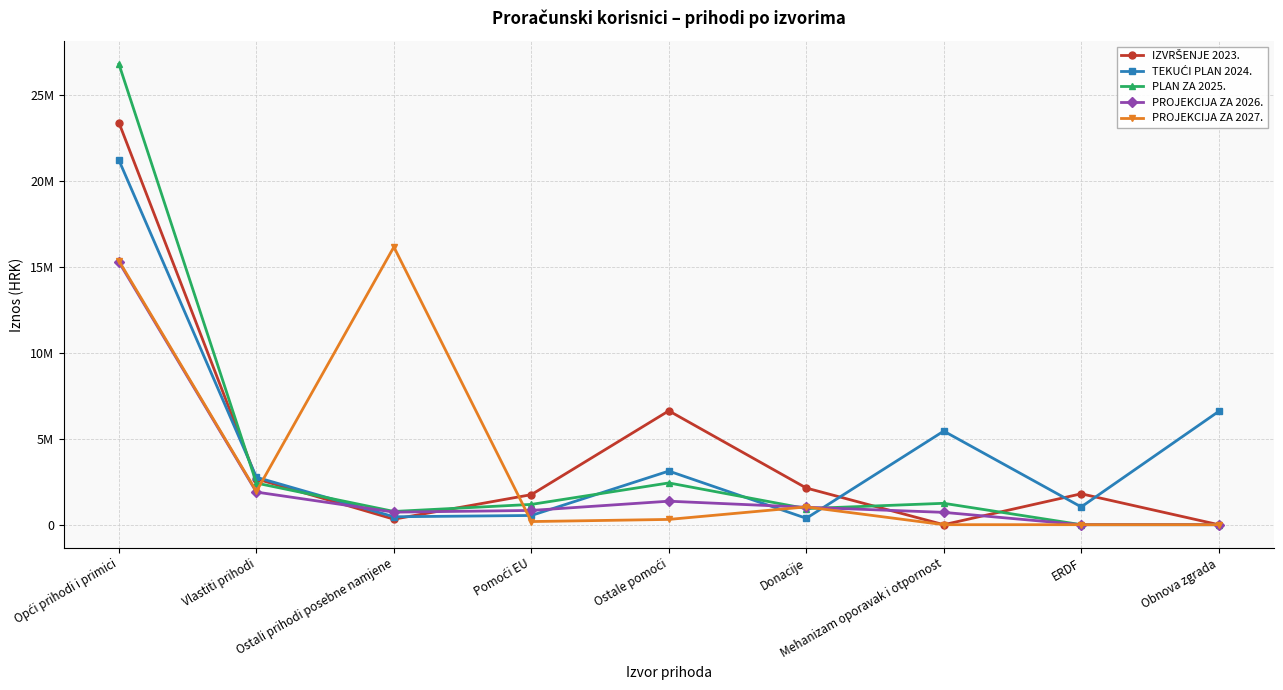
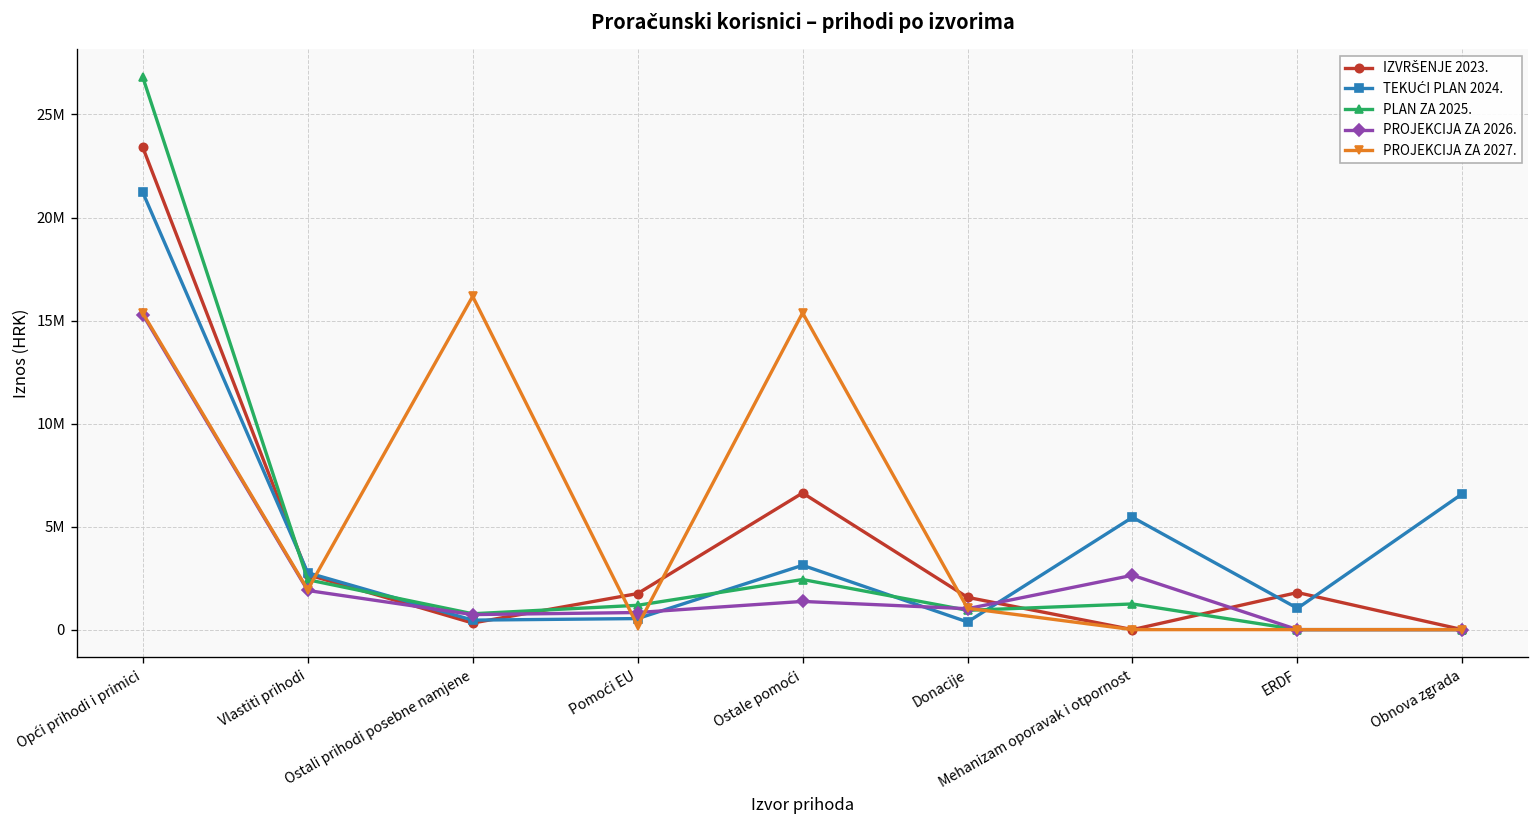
  {
    "IZVRŠENJE 2023.": {
      "Opći prihodi i primici": 23400000,
      "Pomoći EU": 1700000,
      "Ostale pomoći": 6600000,
-     "Donacije": 2100000,
+     "Donacije": 1600000,
      "ERDF": 1800000
    },
    "TEKUĆI PLAN 2024.": {
      "Opći prihodi i primici": 21200000,
      "Pomoći EU": 500000,
      "Ostale pomoći": 3100000,
      "Donacije": 400000,
      "Mehanizam oporavak i otpornost": 5500000,
      "ERDF": 1000000,
      "Obnova zgrada": 6600000
    },
    "PLAN ZA 2025.": {
      "Opći prihodi i primici": 26800000,
      "Vlastiti prihodi": 2400000,
      "Pomoći EU": 1200000,
      "Ostale pomoći": 2400000,
      "Mehanizam oporavak i otpornost": 1200000
    },
    "PROJEKCIJA ZA 2026.": {
      "Pomoći EU": 800000,
      "Ostale pomoći": 1400000,
-     "Mehanizam oporavak i otpornost": 700000
+     "Mehanizam oporavak i otpornost": 2600000
    },
    "PROJEKCIJA ZA 2027.": {
      "Ostali prihodi posebne namjene": 16200000,
      "Pomoći EU": 200000,
-     "Ostale pomoći": 300000
+     "Ostale pomoći": 15400000
    }
  }
